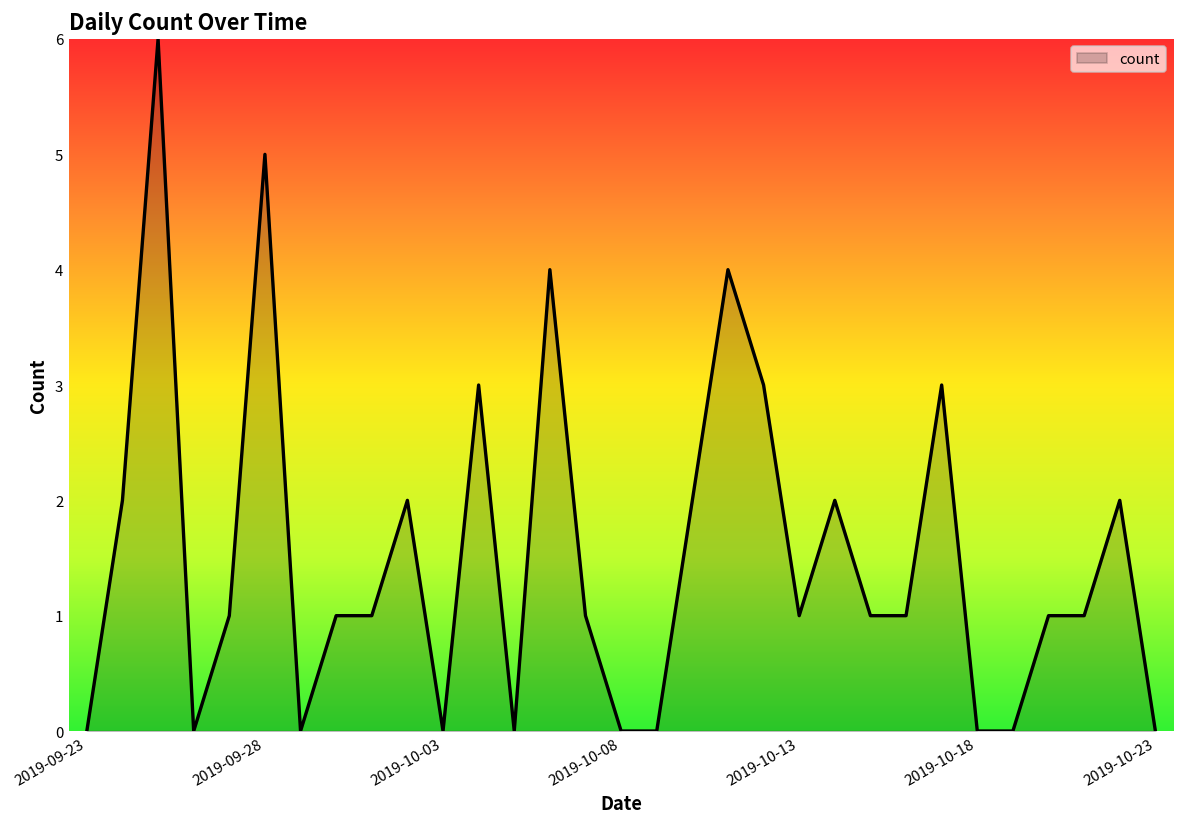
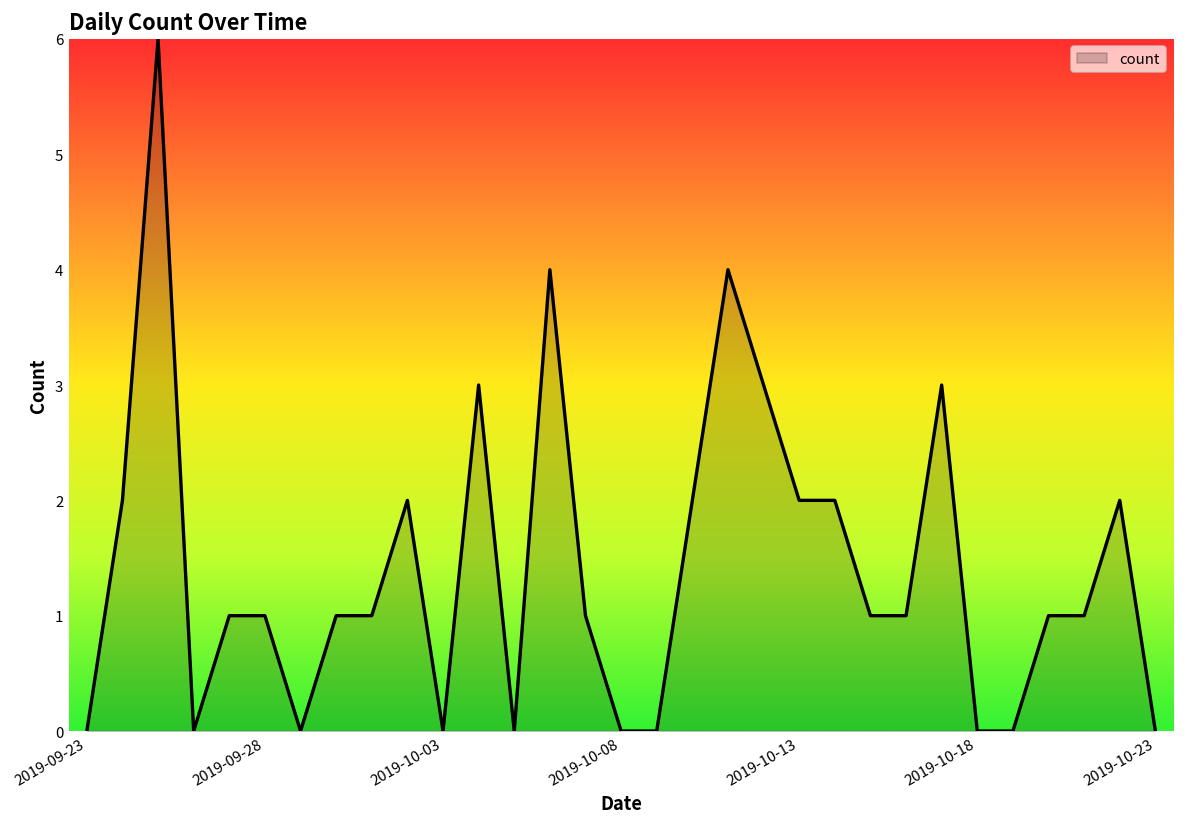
  {
    "2019-09-23": 0,
-   "2019-09-28": 5,
+   "2019-09-28": 1,
    "2019-10-03": 0,
    "2019-10-08": 0,
-   "2019-10-13": 1,
+   "2019-10-13": 2,
    "2019-10-18": 0,
    "2019-10-23": 0
  }
